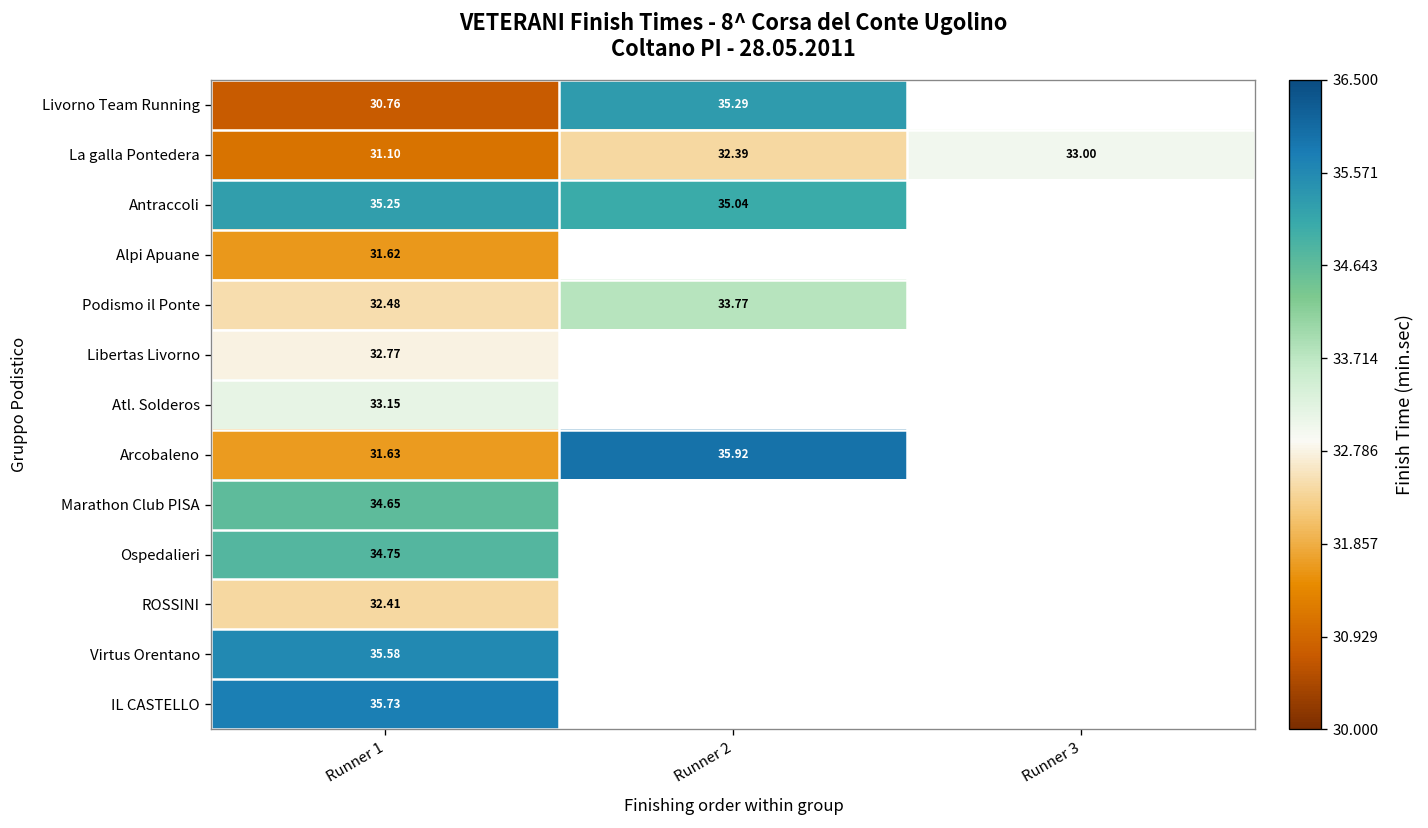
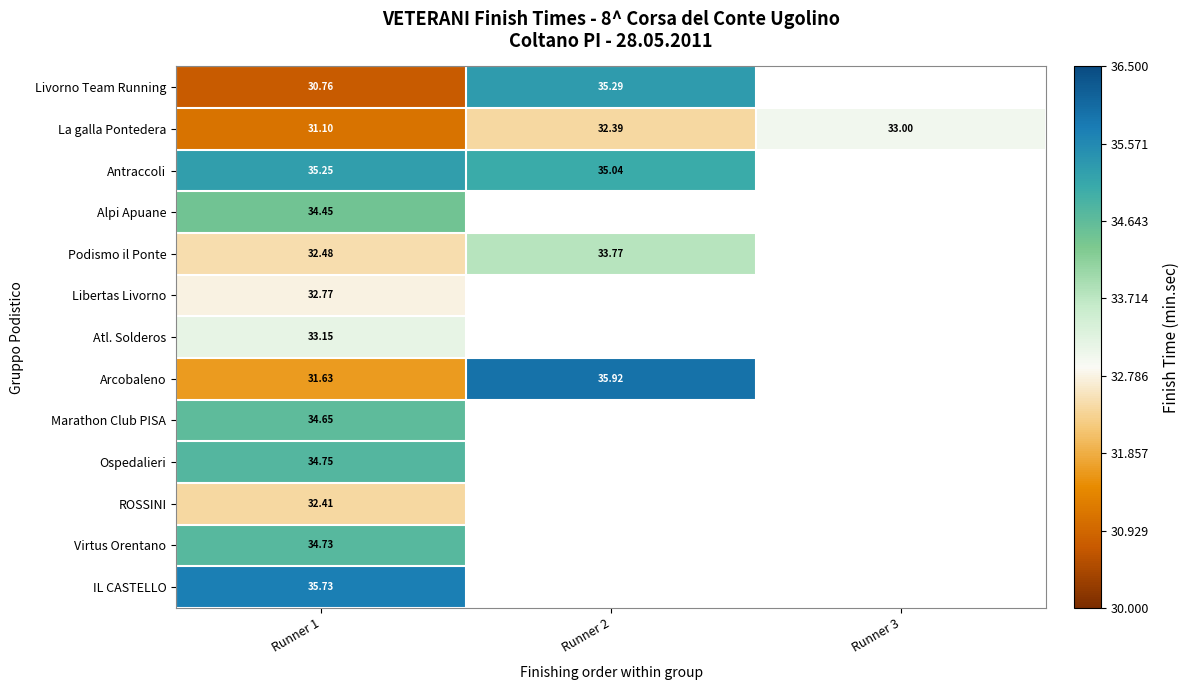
  {
    "Livorno Team Running": {
      "Runner 1": 30.76,
      "Runner 2": 35.29
    },
    "La galla Pontedera": {
      "Runner 1": 31.10,
      "Runner 2": 32.39,
      "Runner 3": 33.00
    },
    "Antraccoli": {
      "Runner 1": 35.25,
      "Runner 2": 35.04
    },
    "Alpi Apuane": {
-     "Runner 1": 31.62
+     "Runner 1": 34.45
    },
    "Podismo il Ponte": {
      "Runner 1": 32.48,
      "Runner 2": 33.77
    },
    "Libertas Livorno": {
      "Runner 1": 32.77
    },
    "Atl. Solderos": {
      "Runner 1": 33.15
    },
    "Arcobaleno": {
      "Runner 1": 31.63,
      "Runner 2": 35.92
    },
    "Marathon Club PISA": {
      "Runner 1": 34.65
    },
    "Ospedalieri": {
      "Runner 1": 34.75
    },
    "ROSSINI": {
      "Runner 1": 32.41
    },
    "Virtus Orentano": {
-     "Runner 1": 35.58
+     "Runner 1": 34.73
    },
    "IL CASTELLO": {
      "Runner 1": 35.73
    }
  }
